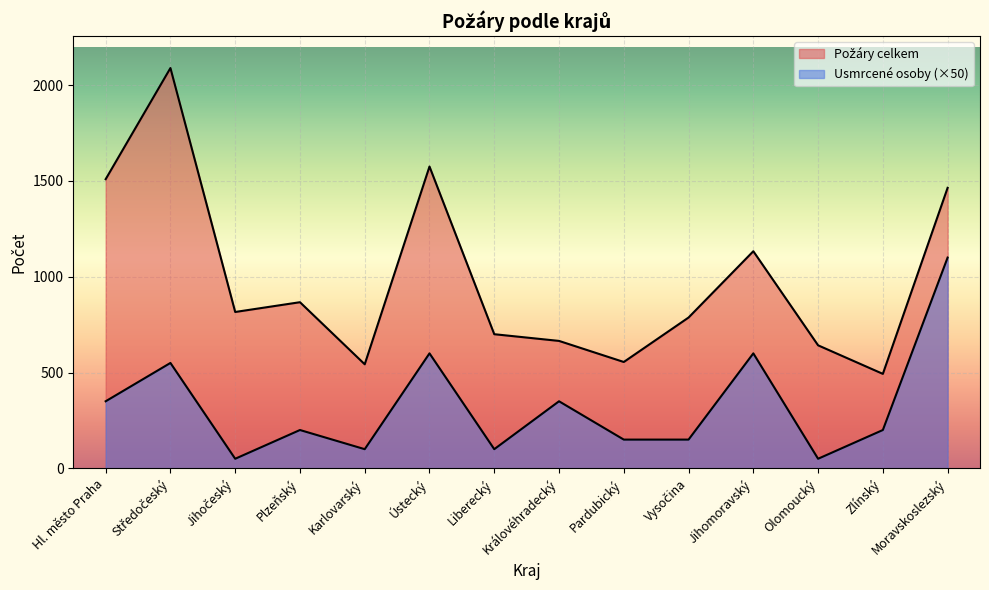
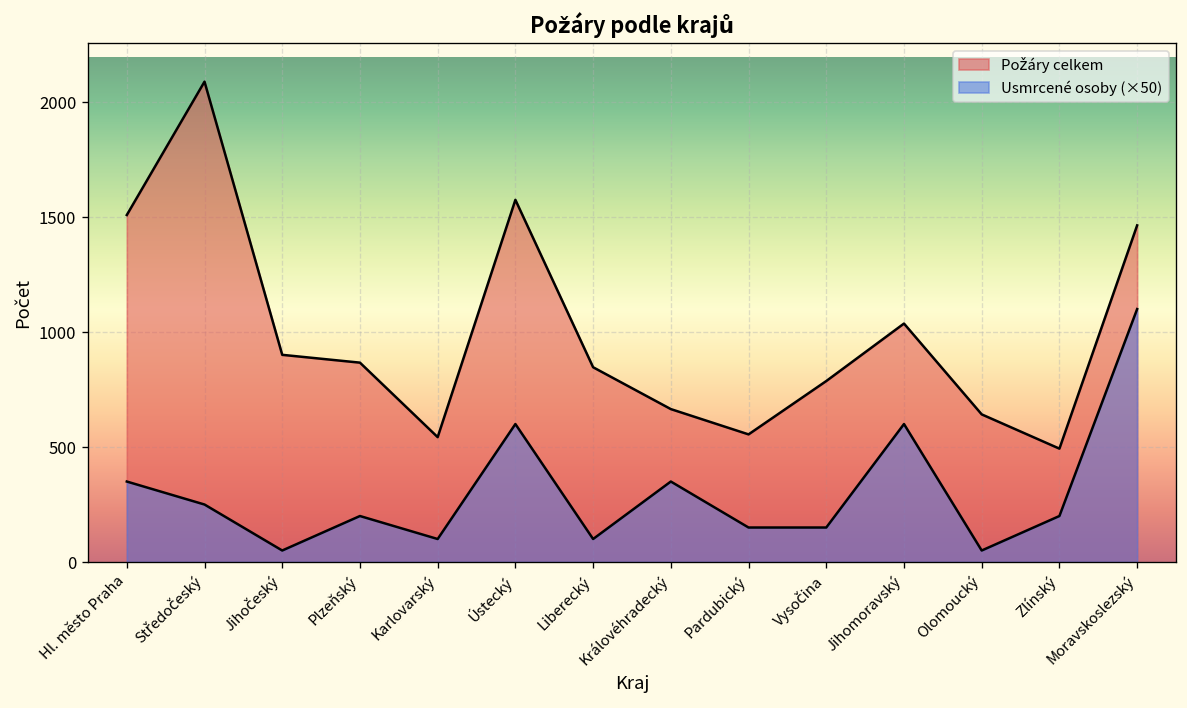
  {
    "Požáry celkem": {
      "Hl. město Praha": 1510,
      "Středočeský": 2090,
-     "Jihočeský": 820,
+     "Jihočeský": 900,
      "Plzeňský": 870,
      "Karlovarský": 540,
      "Ústecký": 1580,
-     "Liberecký": 700,
+     "Liberecký": 850,
      "Královéhradecký": 670,
      "Pardubický": 560,
      "Vysočina": 790,
-     "Jihomoravský": 1130,
+     "Jihomoravský": 1040,
      "Olomoucký": 640,
      "Zlínský": 490,
      "Moravskoslezský": 1460
    },
    "Usmrcené osoby (×50)": {
      "Hl. město Praha": 350,
-     "Středočeský": 550,
+     "Středočeský": 250,
      "Jihočeský": 50,
      "Plzeňský": 200,
      "Karlovarský": 100,
      "Ústecký": 600,
      "Liberecký": 100,
      "Královéhradecký": 350,
      "Pardubický": 150,
      "Vysočina": 150,
      "Jihomoravský": 600,
      "Olomoucký": 50,
      "Zlínský": 200,
      "Moravskoslezský": 1100
    }
  }
